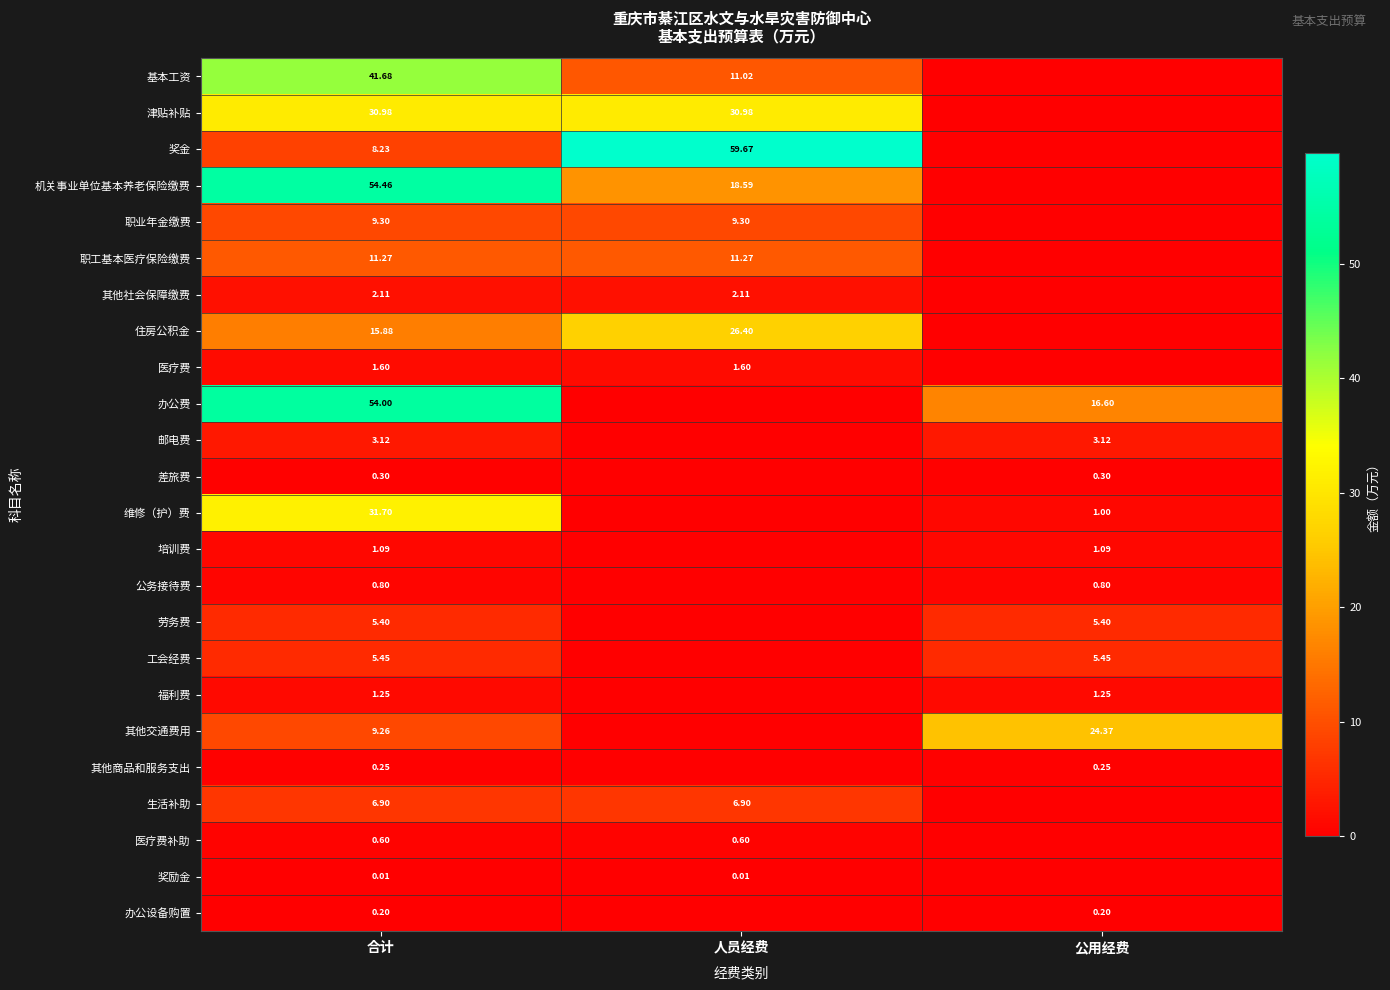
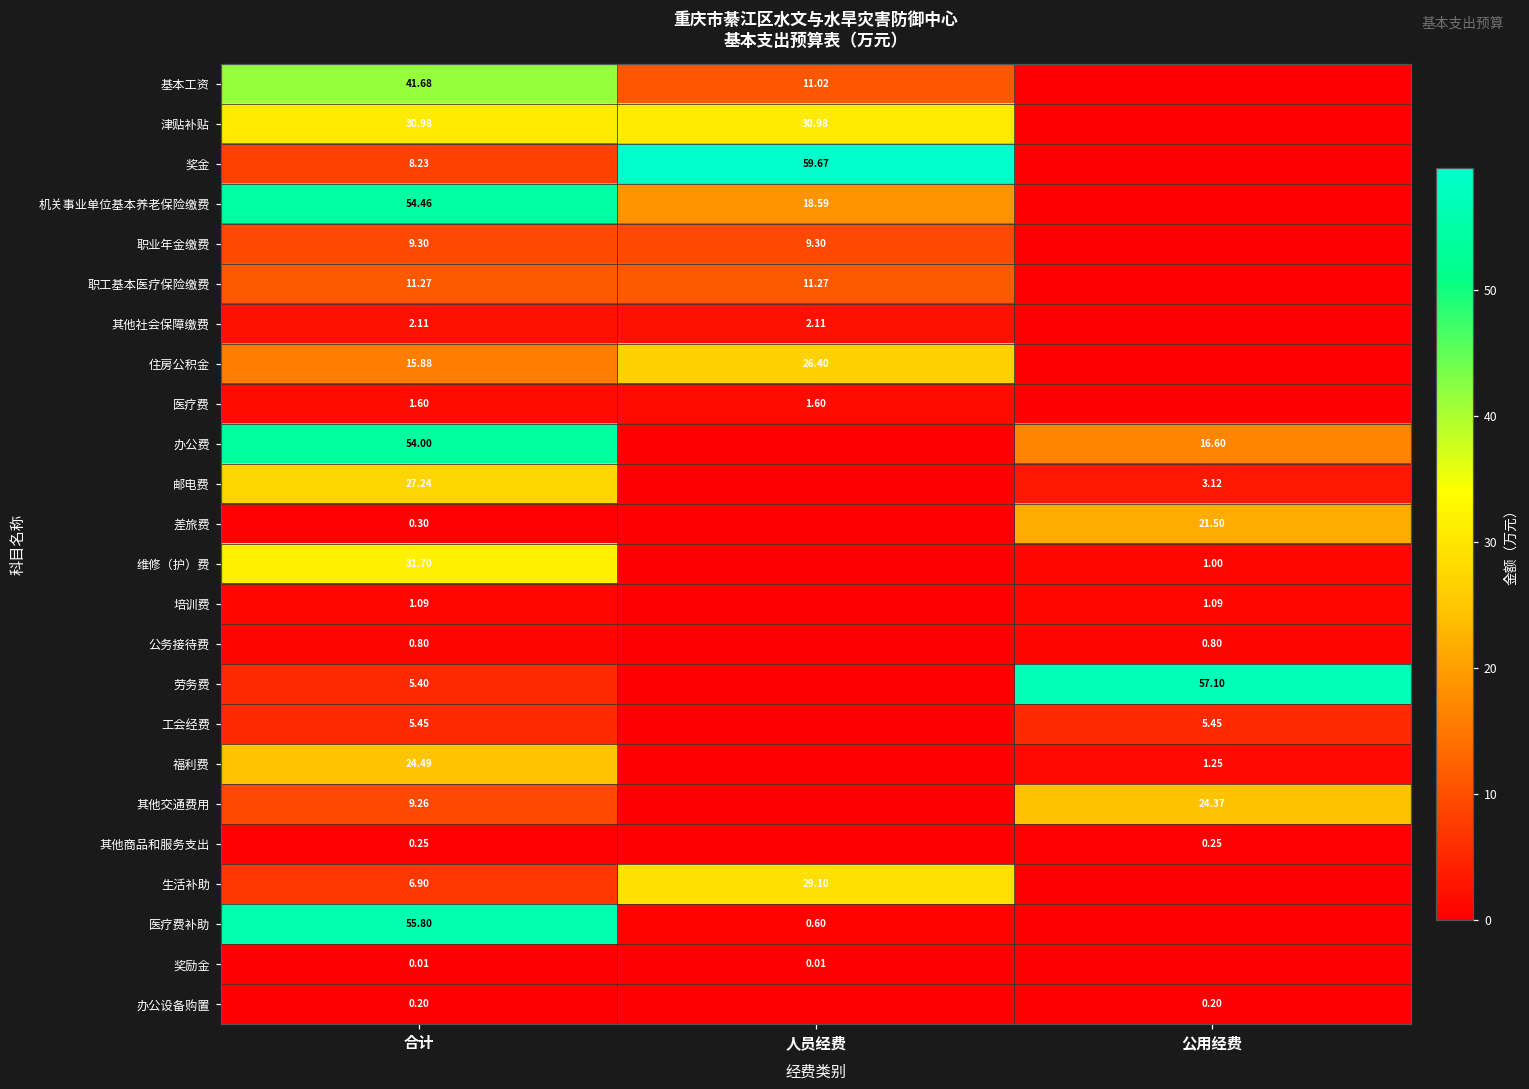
  {
    "基本工资": {
      "合计": 41.68,
      "人员经费": 11.02
    },
    "津贴补贴": {
      "合计": 30.98,
      "人员经费": 30.98
    },
    "奖金": {
      "合计": 8.23,
      "人员经费": 59.67
    },
    "机关事业单位基本养老保险缴费": {
      "合计": 54.46,
      "人员经费": 18.59
    },
    "职业年金缴费": {
      "合计": 9.30,
      "人员经费": 9.30
    },
    "职工基本医疗保险缴费": {
      "合计": 11.27,
      "人员经费": 11.27
    },
    "其他社会保障缴费": {
      "合计": 2.11,
      "人员经费": 2.11
    },
    "住房公积金": {
      "合计": 15.88,
      "人员经费": 26.40
    },
    "医疗费": {
      "合计": 1.60,
      "人员经费": 1.60
    },
    "办公费": {
      "合计": 54.00,
      "公用经费": 16.60
    },
    "邮电费": {
-     "合计": 3.12,
+     "合计": 27.24,
      "公用经费": 3.12
    },
    "差旅费": {
      "合计": 0.30,
-     "公用经费": 0.30
+     "公用经费": 21.50
    },
    "维修（护）费": {
      "合计": 31.70,
      "公用经费": 1.00
    },
    "培训费": {
      "合计": 1.09,
      "公用经费": 1.09
    },
    "公务接待费": {
      "合计": 0.80,
      "公用经费": 0.80
    },
    "劳务费": {
      "合计": 5.40,
-     "公用经费": 5.40
+     "公用经费": 57.10
    },
    "工会经费": {
      "合计": 5.45,
      "公用经费": 5.45
    },
    "福利费": {
-     "合计": 1.25,
+     "合计": 24.49,
      "公用经费": 1.25
    },
    "其他交通费用": {
      "合计": 9.26,
      "公用经费": 24.37
    },
    "其他商品和服务支出": {
      "合计": 0.25,
      "公用经费": 0.25
    },
    "生活补助": {
      "合计": 6.90,
-     "人员经费": 6.90
+     "人员经费": 29.10
    },
    "医疗费补助": {
-     "合计": 0.60,
+     "合计": 55.80,
      "人员经费": 0.60
    },
    "奖励金": {
      "合计": 0.01,
      "人员经费": 0.01
    },
    "办公设备购置": {
      "合计": 0.20,
      "公用经费": 0.20
    }
  }
